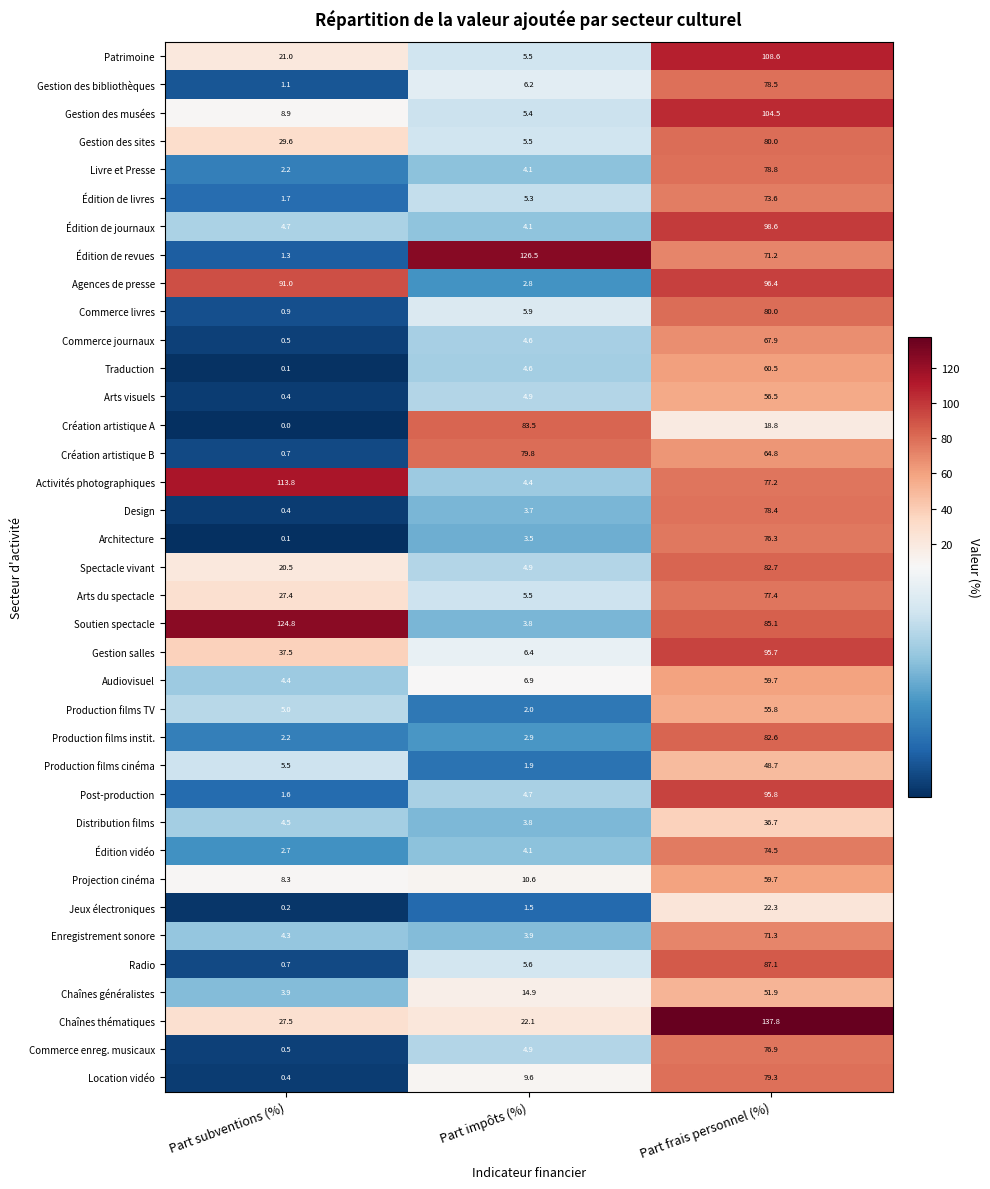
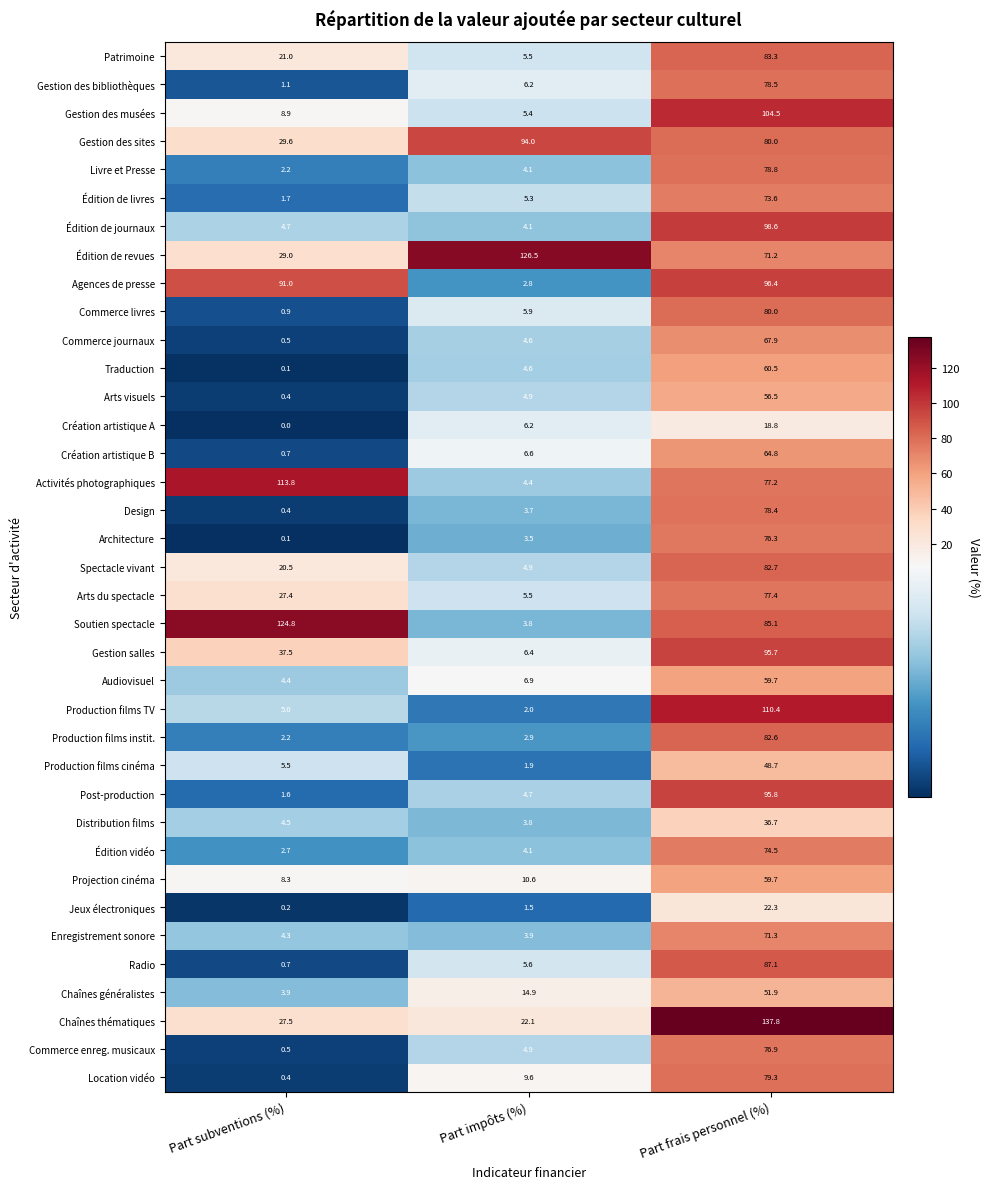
  {
    "Patrimoine": {
      "Part subventions (%)": 21.0,
      "Part impôts (%)": 5.5,
-     "Part frais personnel (%)": 108.6
+     "Part frais personnel (%)": 83.3
    },
    "Gestion des bibliothèques": {
      "Part subventions (%)": 1.1,
      "Part impôts (%)": 6.2,
      "Part frais personnel (%)": 78.5
    },
    "Gestion des musées": {
      "Part subventions (%)": 8.9,
      "Part impôts (%)": 5.4,
      "Part frais personnel (%)": 104.5
    },
    "Gestion des sites": {
      "Part subventions (%)": 29.6,
-     "Part impôts (%)": 5.5,
+     "Part impôts (%)": 94.0,
      "Part frais personnel (%)": 80.0
    },
    "Livre et Presse": {
      "Part subventions (%)": 2.2,
      "Part impôts (%)": 4.1,
      "Part frais personnel (%)": 78.8
    },
    "Édition de livres": {
      "Part subventions (%)": 1.7,
      "Part impôts (%)": 5.3,
      "Part frais personnel (%)": 73.6
    },
    "Édition de journaux": {
      "Part subventions (%)": 4.7,
      "Part impôts (%)": 4.1,
      "Part frais personnel (%)": 98.6
    },
    "Édition de revues": {
-     "Part subventions (%)": 1.3,
+     "Part subventions (%)": 29.0,
      "Part impôts (%)": 126.5,
      "Part frais personnel (%)": 71.2
    },
    "Agences de presse": {
      "Part subventions (%)": 91.0,
      "Part impôts (%)": 2.8,
      "Part frais personnel (%)": 96.4
    },
    "Commerce livres": {
      "Part subventions (%)": 0.9,
      "Part impôts (%)": 5.9,
      "Part frais personnel (%)": 80.0
    },
    "Commerce journaux": {
      "Part subventions (%)": 0.5,
      "Part impôts (%)": 4.6,
      "Part frais personnel (%)": 67.9
    },
    "Traduction": {
      "Part subventions (%)": 0.1,
      "Part impôts (%)": 4.6,
      "Part frais personnel (%)": 60.5
    },
    "Arts visuels": {
      "Part subventions (%)": 0.4,
      "Part impôts (%)": 4.9,
      "Part frais personnel (%)": 56.5
    },
    "Création artistique A": {
      "Part subventions (%)": 0.0,
-     "Part impôts (%)": 83.5,
+     "Part impôts (%)": 6.2,
      "Part frais personnel (%)": 18.8
    },
    "Création artistique B": {
      "Part subventions (%)": 0.7,
-     "Part impôts (%)": 79.8,
+     "Part impôts (%)": 6.6,
      "Part frais personnel (%)": 64.8
    },
    "Activités photographiques": {
      "Part subventions (%)": 113.8,
      "Part impôts (%)": 4.4,
      "Part frais personnel (%)": 77.2
    },
    "Design": {
      "Part subventions (%)": 0.4,
      "Part impôts (%)": 3.7,
      "Part frais personnel (%)": 78.4
    },
    "Architecture": {
      "Part subventions (%)": 0.1,
      "Part impôts (%)": 3.5,
      "Part frais personnel (%)": 76.3
    },
    "Spectacle vivant": {
      "Part subventions (%)": 20.5,
      "Part impôts (%)": 4.9,
      "Part frais personnel (%)": 82.7
    },
    "Arts du spectacle": {
      "Part subventions (%)": 27.4,
      "Part impôts (%)": 5.5,
      "Part frais personnel (%)": 77.4
    },
    "Soutien spectacle": {
      "Part subventions (%)": 124.8,
      "Part impôts (%)": 3.8,
      "Part frais personnel (%)": 85.1
    },
    "Gestion salles": {
      "Part subventions (%)": 37.5,
      "Part impôts (%)": 6.4,
      "Part frais personnel (%)": 95.7
    },
    "Audiovisuel": {
      "Part subventions (%)": 4.4,
      "Part impôts (%)": 6.9,
      "Part frais personnel (%)": 59.7
    },
    "Production films TV": {
      "Part subventions (%)": 5.0,
      "Part impôts (%)": 2.0,
-     "Part frais personnel (%)": 55.8
+     "Part frais personnel (%)": 110.4
    },
    "Production films instit.": {
      "Part subventions (%)": 2.2,
      "Part impôts (%)": 2.9,
      "Part frais personnel (%)": 82.6
    },
    "Production films cinéma": {
      "Part subventions (%)": 5.5,
      "Part impôts (%)": 1.9,
      "Part frais personnel (%)": 48.7
    },
    "Post-production": {
      "Part subventions (%)": 1.6,
      "Part impôts (%)": 4.7,
      "Part frais personnel (%)": 95.8
    },
    "Distribution films": {
      "Part subventions (%)": 4.5,
      "Part impôts (%)": 3.8,
      "Part frais personnel (%)": 36.7
    },
    "Édition vidéo": {
      "Part subventions (%)": 2.7,
      "Part impôts (%)": 4.1,
      "Part frais personnel (%)": 74.5
    },
    "Projection cinéma": {
      "Part subventions (%)": 8.3,
      "Part impôts (%)": 10.6,
      "Part frais personnel (%)": 59.7
    },
    "Jeux électroniques": {
      "Part subventions (%)": 0.2,
      "Part impôts (%)": 1.5,
      "Part frais personnel (%)": 22.3
    },
    "Enregistrement sonore": {
      "Part subventions (%)": 4.3,
      "Part impôts (%)": 3.9,
      "Part frais personnel (%)": 71.3
    },
    "Radio": {
      "Part subventions (%)": 0.7,
      "Part impôts (%)": 5.6,
      "Part frais personnel (%)": 87.1
    },
    "Chaînes généralistes": {
      "Part subventions (%)": 3.9,
      "Part impôts (%)": 14.9,
      "Part frais personnel (%)": 51.9
    },
    "Chaînes thématiques": {
      "Part subventions (%)": 27.5,
      "Part impôts (%)": 22.1,
      "Part frais personnel (%)": 137.8
    },
    "Commerce enreg. musicaux": {
      "Part subventions (%)": 0.5,
      "Part impôts (%)": 4.9,
      "Part frais personnel (%)": 76.9
    },
    "Location vidéo": {
      "Part subventions (%)": 0.4,
      "Part impôts (%)": 9.6,
      "Part frais personnel (%)": 79.3
    }
  }
